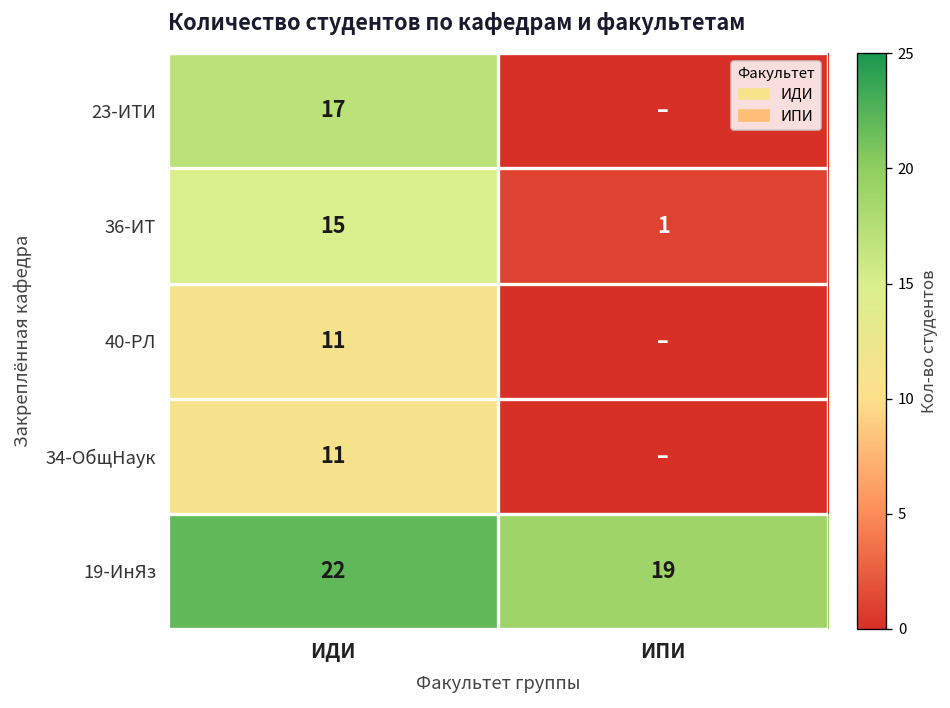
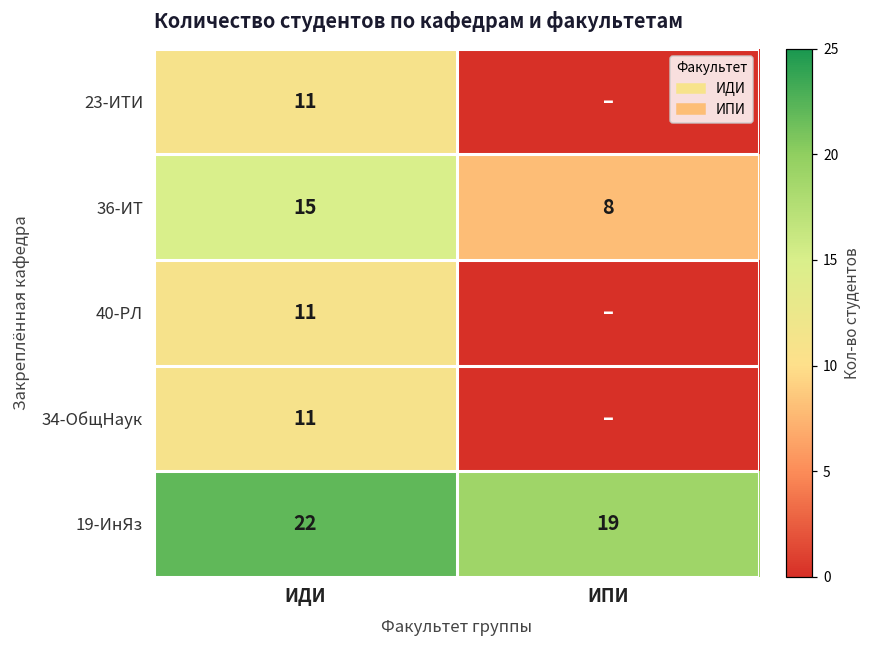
  {
    "23-ИТИ": {
-     "ИДИ": 17
+     "ИДИ": 11
    },
    "36-ИТ": {
      "ИДИ": 15,
-     "ИПИ": 1
+     "ИПИ": 8
    },
    "40-РЛ": {
      "ИДИ": 11
    },
    "34-ОбщНаук": {
      "ИДИ": 11
    },
    "19-ИнЯз": {
      "ИДИ": 22,
      "ИПИ": 19
    }
  }
